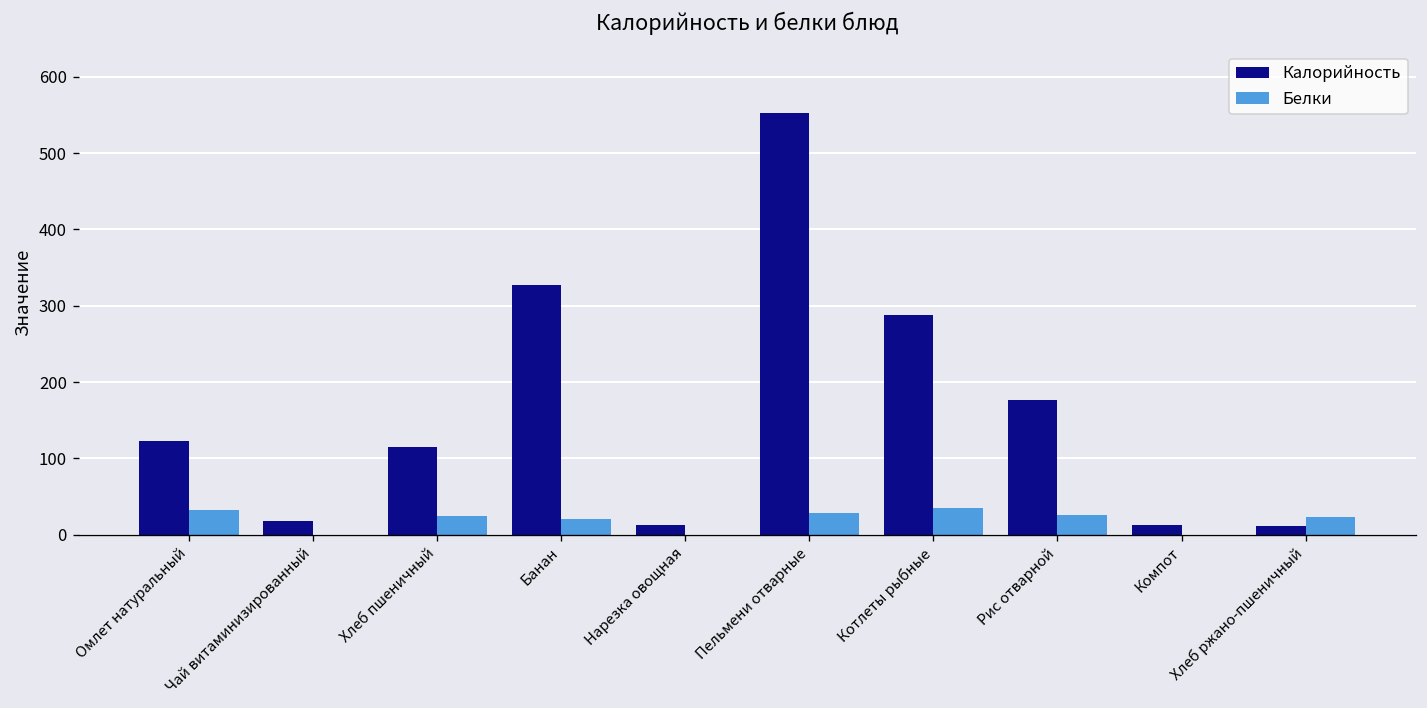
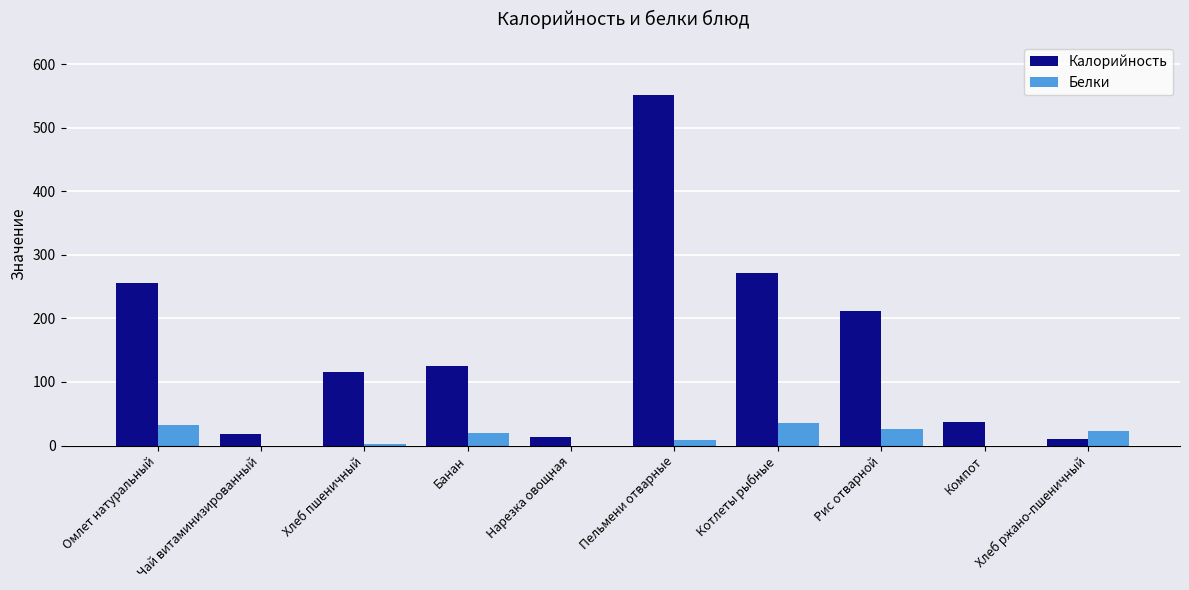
  {
    "Калорийность": {
-     "Омлет натуральный": 120,
+     "Омлет натуральный": 260,
      "Чай витаминизированный": 20,
      "Хлеб пшеничный": 120,
-     "Банан": 330,
+     "Банан": 130,
      "Нарезка овощная": 10,
      "Пельмени отварные": 550,
-     "Котлеты рыбные": 290,
-     "Рис отварной": 180,
-     "Компот": 10,
+     "Котлеты рыбные": 270,
+     "Рис отварной": 210,
+     "Компот": 40,
      "Хлеб ржано-пшеничный": 10
    },
    "Белки": {
      "Омлет натуральный": 30,
      "Чай витаминизированный": 0,
-     "Хлеб пшеничный": 20,
+     "Хлеб пшеничный": 0,
      "Банан": 20,
      "Нарезка овощная": 0,
-     "Пельмени отварные": 30,
+     "Пельмени отварные": 10,
      "Котлеты рыбные": 40,
      "Рис отварной": 30,
      "Компот": 0,
      "Хлеб ржано-пшеничный": 20
    }
  }
